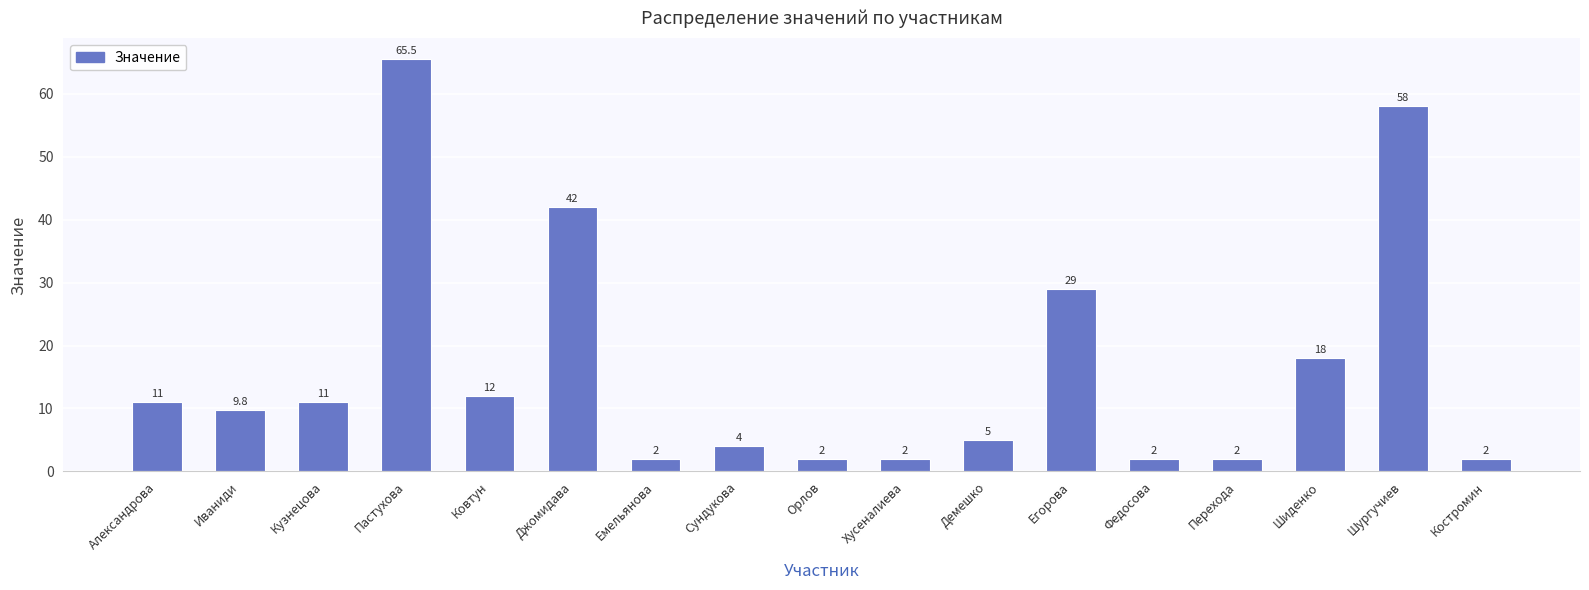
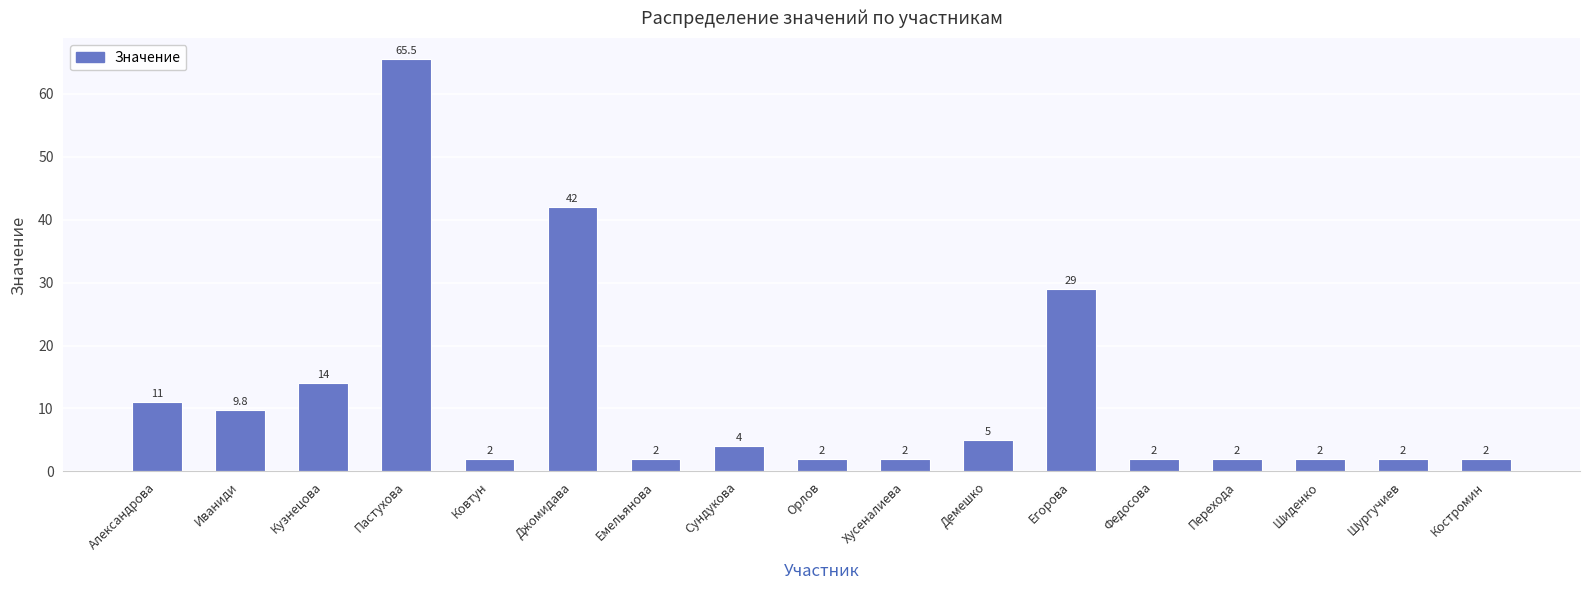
  {
    "Александрова": 11,
    "Иваниди": 9.8,
-   "Кузнецова": 11,
+   "Кузнецова": 14,
    "Пастухова": 65.5,
-   "Ковтун": 12,
+   "Ковтун": 2,
    "Джомидава": 42,
    "Емельянова": 2,
    "Сундукова": 4,
    "Орлов": 2,
    "Хусеналиева": 2,
    "Демешко": 5,
    "Егорова": 29,
    "Федосова": 2,
    "Перехода": 2,
-   "Шиденко": 18,
-   "Шургучиев": 58,
+   "Шиденко": 2,
+   "Шургучиев": 2,
    "Костромин": 2
  }
